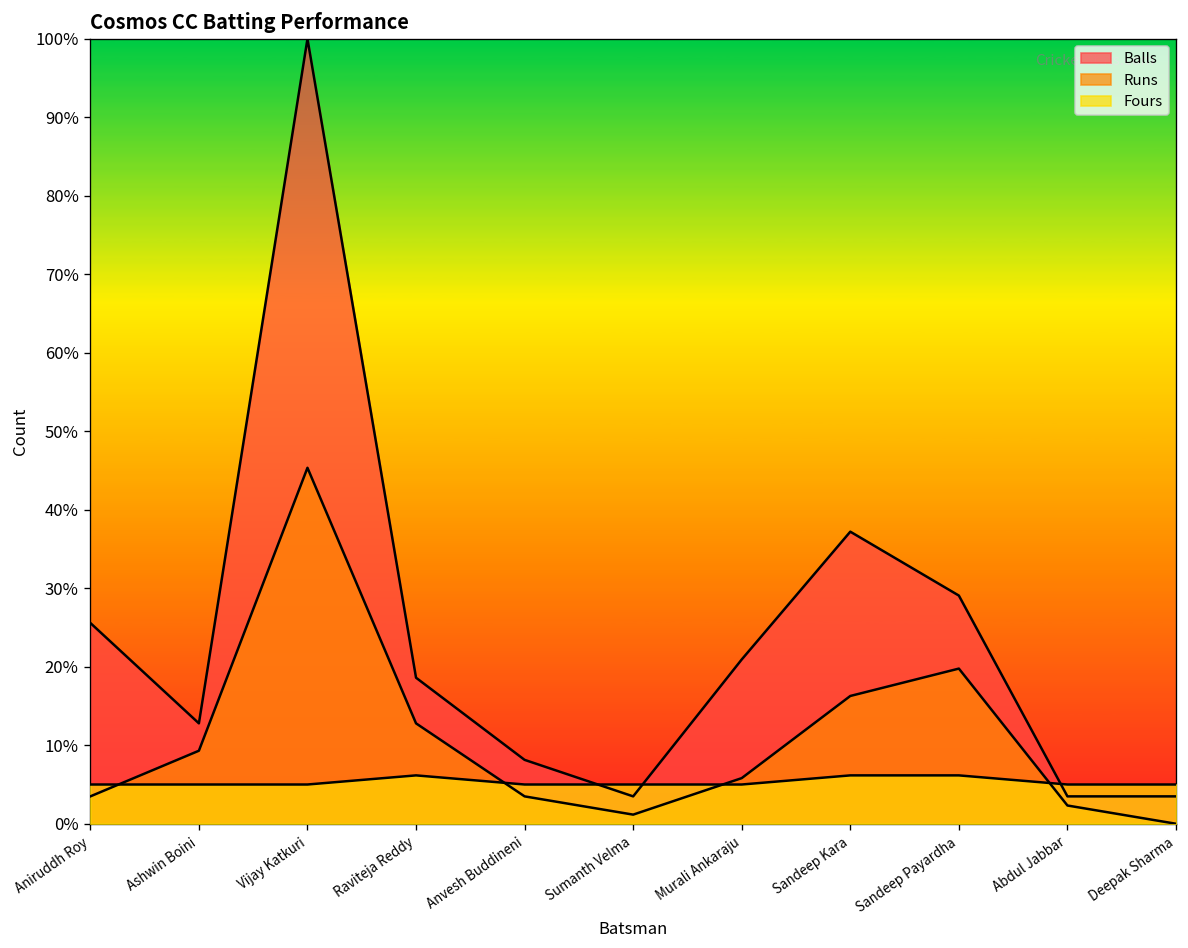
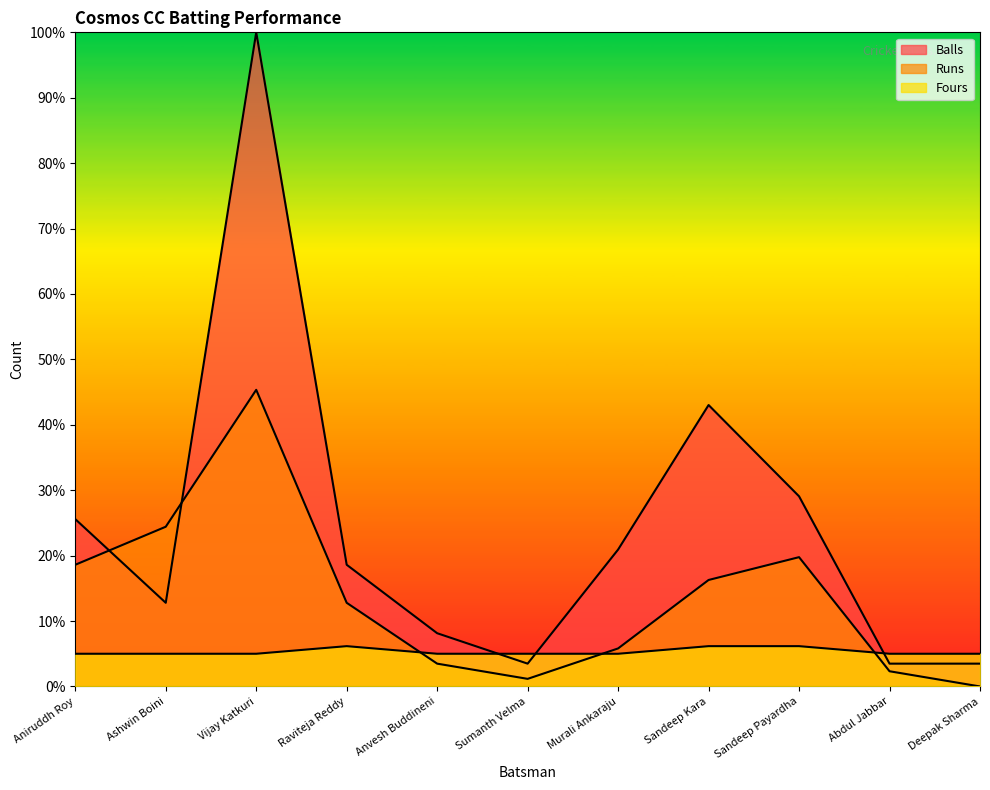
  {
    "Balls": {
      "Aniruddh Roy": "26%",
      "Ashwin Boini": "13%",
      "Vijay Katkuri": "100%",
      "Raviteja Reddy": "19%",
      "Anvesh Buddineni": "8%",
      "Sumanth Velma": "3%",
      "Murali Ankaraju": "21%",
-     "Sandeep Kara": "37%",
+     "Sandeep Kara": "43%",
      "Sandeep Payardha": "29%",
      "Abdul Jabbar": "3%",
      "Deepak Sharma": "3%"
    },
    "Runs": {
-     "Aniruddh Roy": "3%",
-     "Ashwin Boini": "9%",
+     "Aniruddh Roy": "19%",
+     "Ashwin Boini": "24%",
      "Vijay Katkuri": "45%",
      "Raviteja Reddy": "13%",
      "Anvesh Buddineni": "3%",
      "Sumanth Velma": "1%",
      "Murali Ankaraju": "6%",
      "Sandeep Kara": "16%",
      "Sandeep Payardha": "20%",
      "Abdul Jabbar": "2%",
      "Deepak Sharma": "0%"
    },
    "Fours": {
      "Aniruddh Roy": "5%",
      "Ashwin Boini": "5%",
      "Vijay Katkuri": "5%",
      "Raviteja Reddy": "6%",
      "Anvesh Buddineni": "5%",
      "Sumanth Velma": "5%",
      "Murali Ankaraju": "5%",
      "Sandeep Kara": "6%",
      "Sandeep Payardha": "6%",
      "Abdul Jabbar": "5%",
      "Deepak Sharma": "5%"
    }
  }
